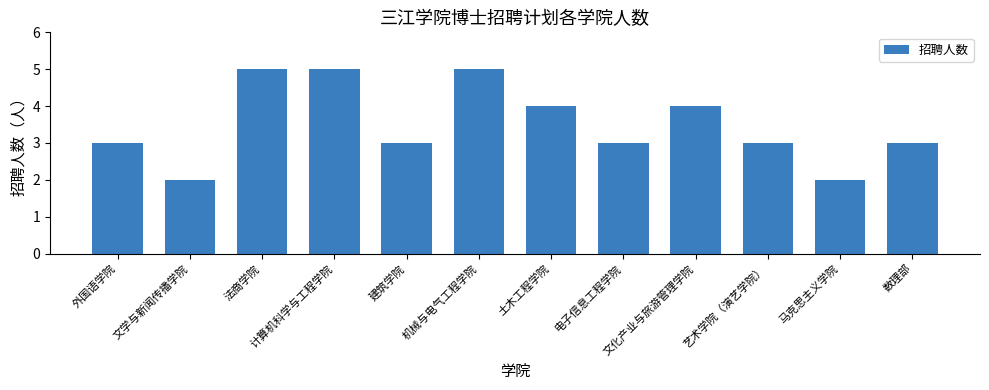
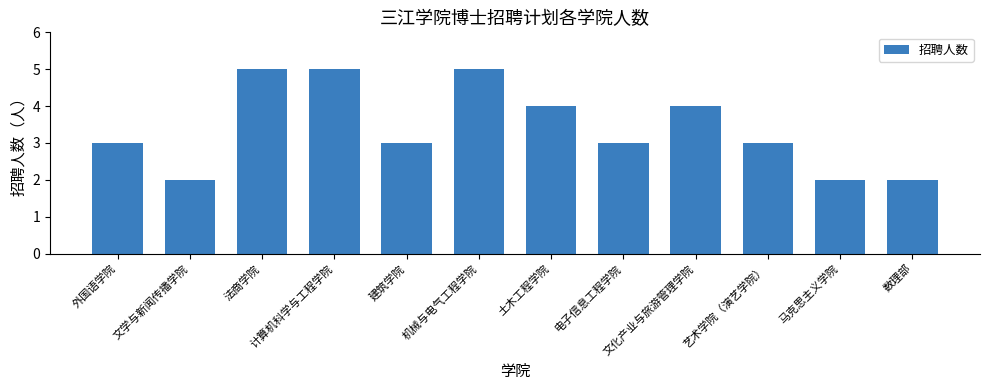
  {
    "外国语学院": 3,
    "文学与新闻传播学院": 2,
    "法商学院": 5,
    "计算机科学与工程学院": 5,
    "建筑学院": 3,
    "机械与电气工程学院": 5,
    "土木工程学院": 4,
    "电子信息工程学院": 3,
    "文化产业与旅游管理学院": 4,
    "艺术学院（演艺学院）": 3,
    "马克思主义学院": 2,
-   "数理部": 3
+   "数理部": 2
  }
